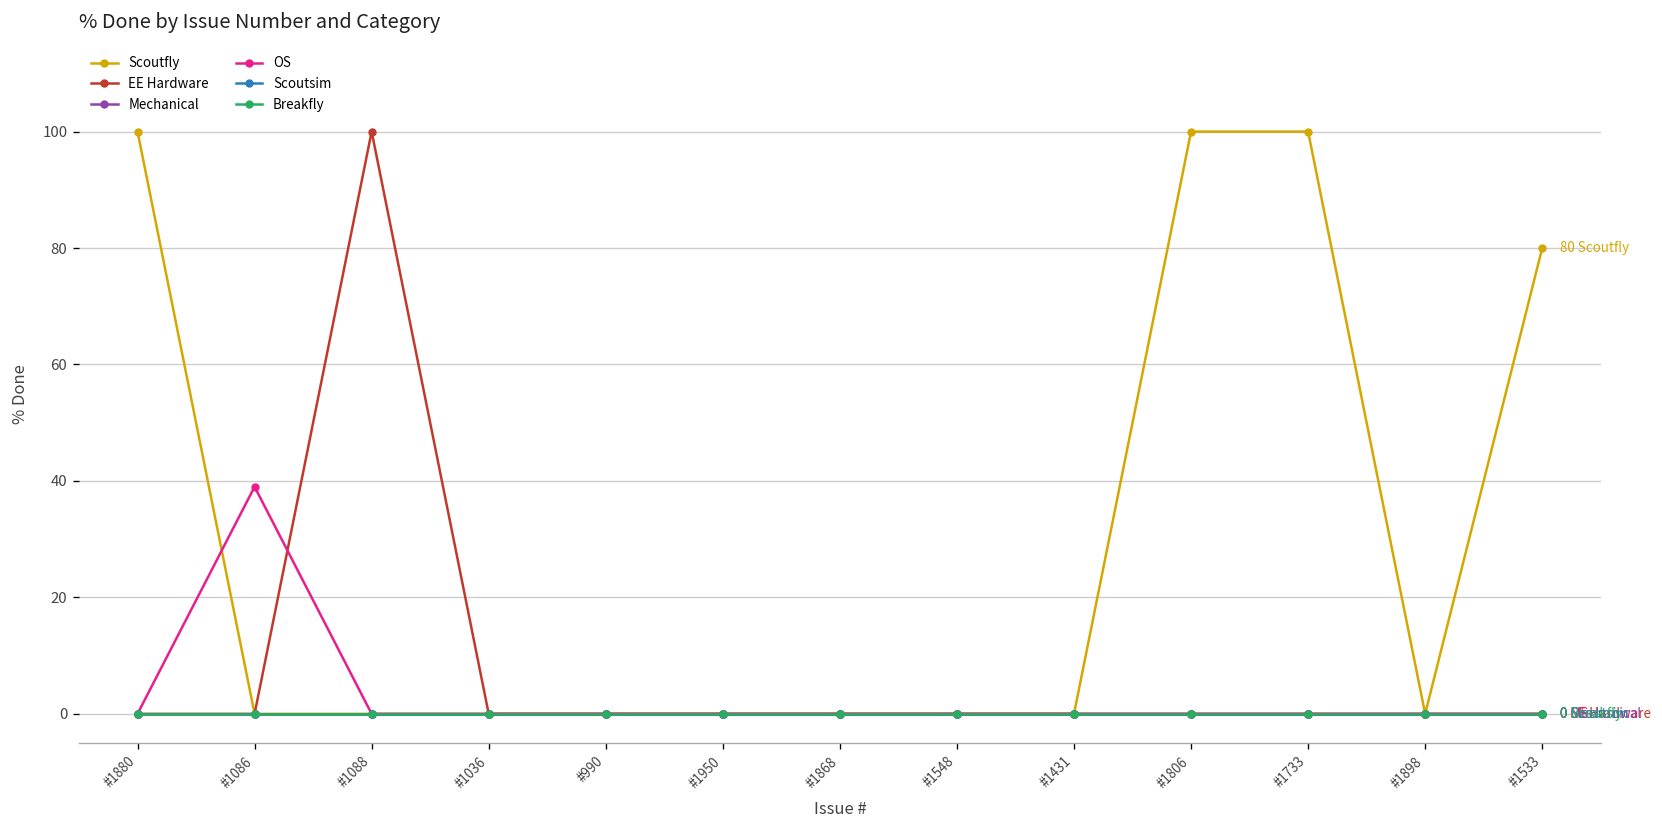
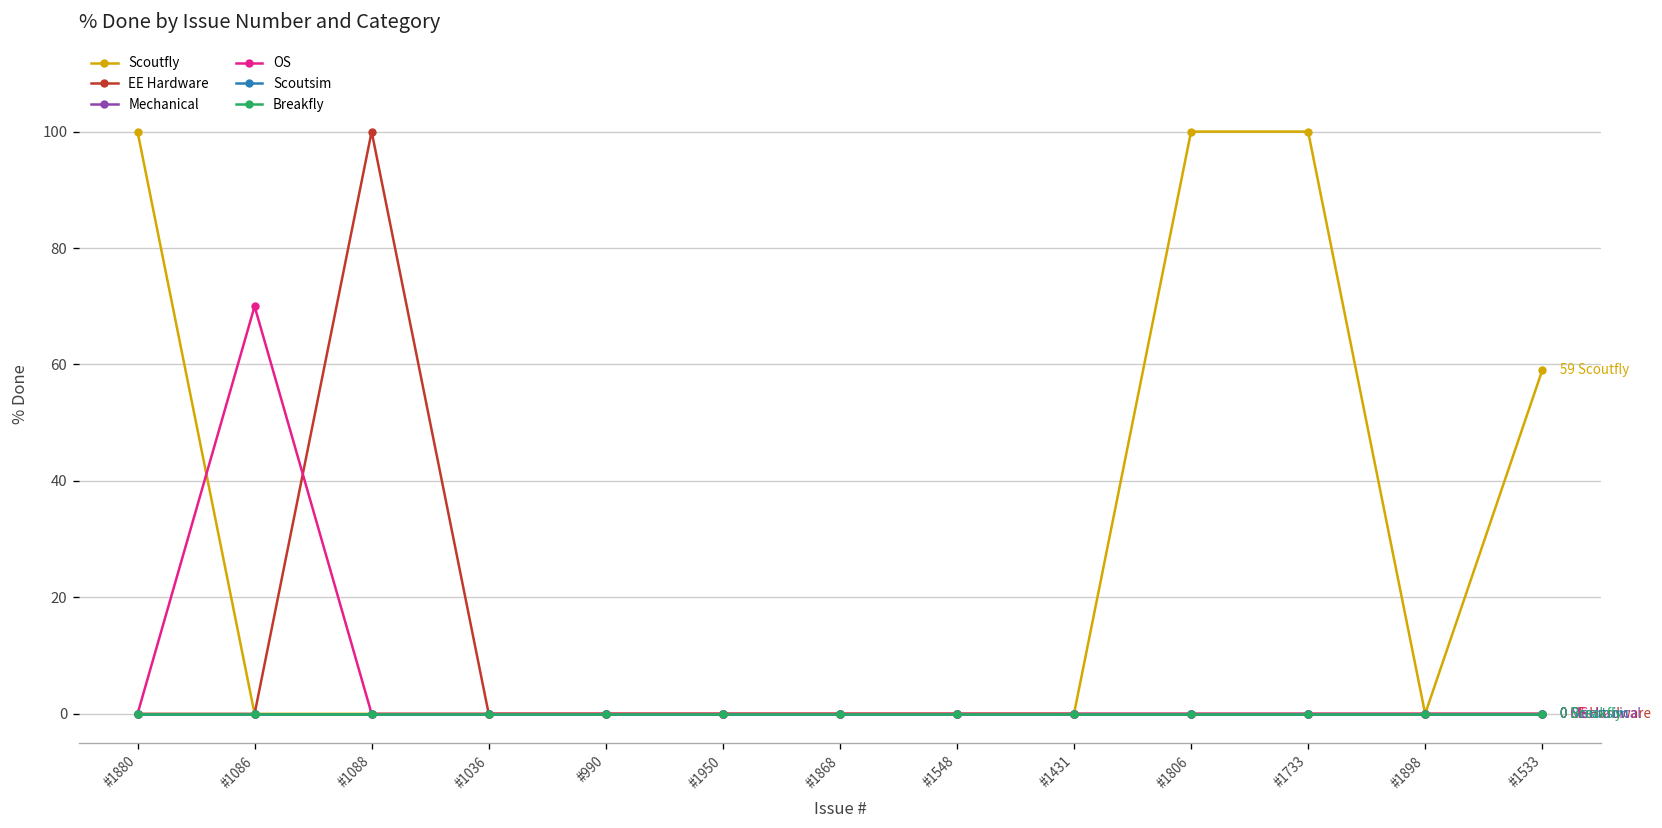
  {
    "Scoutfly": {
-     "#1533": 80
+     "#1533": 59
    },
    "EE Hardware": {
      "#1088": 100
    },
    "OS": {
-     "#1086": 39
+     "#1086": 70
    }
  }
